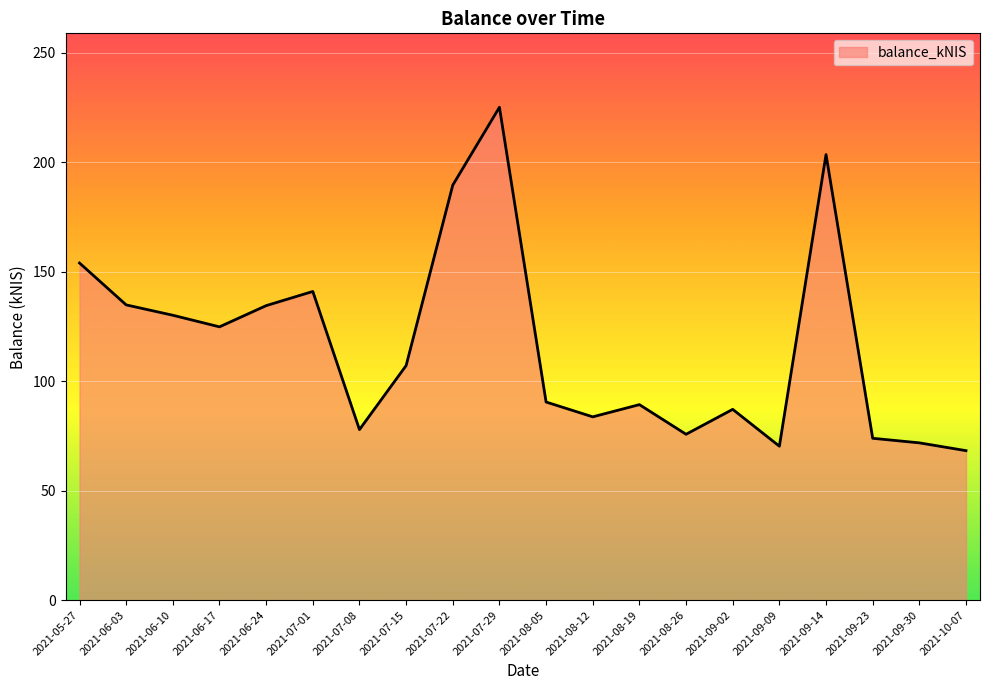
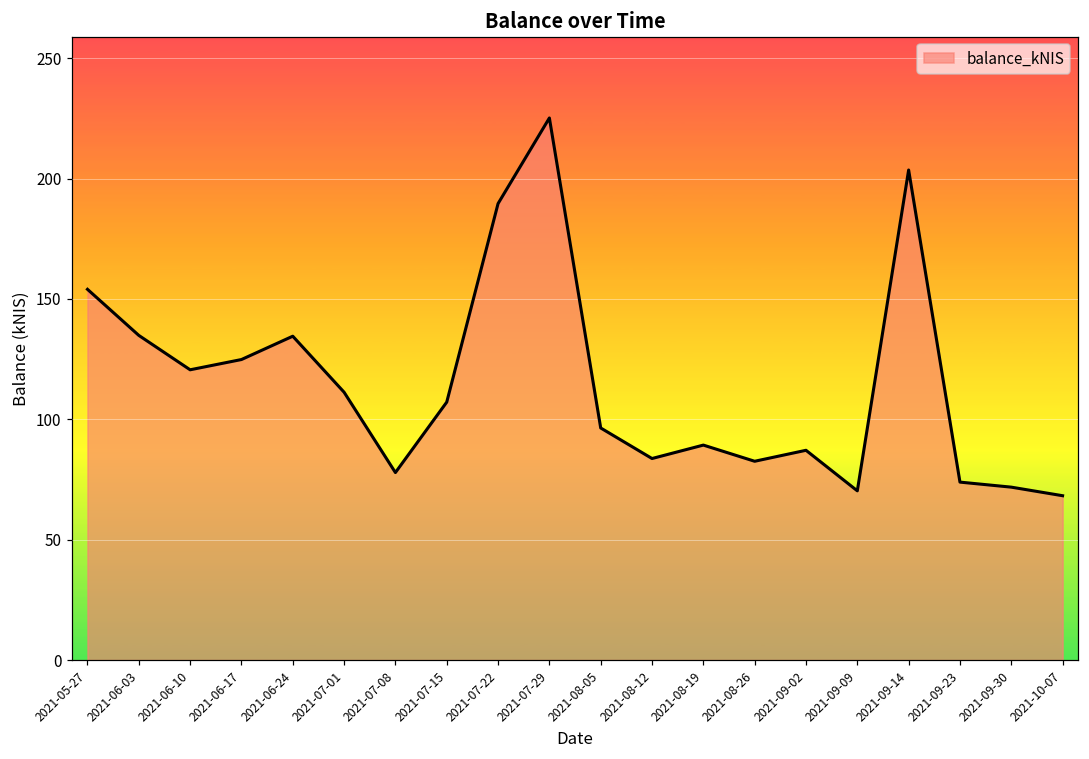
  {
    "2021-05-27": 154,
    "2021-06-03": 135,
-   "2021-06-10": 130,
+   "2021-06-10": 121,
    "2021-06-17": 125,
    "2021-06-24": 135,
-   "2021-07-01": 141,
+   "2021-07-01": 111,
    "2021-07-08": 78,
    "2021-07-15": 107,
    "2021-07-22": 190,
    "2021-07-29": 225,
-   "2021-08-05": 91,
+   "2021-08-05": 96,
    "2021-08-12": 84,
    "2021-08-19": 89,
-   "2021-08-26": 76,
+   "2021-08-26": 83,
    "2021-09-02": 87,
    "2021-09-09": 70,
    "2021-09-14": 204,
    "2021-09-23": 74,
    "2021-09-30": 72,
    "2021-10-07": 68
  }
